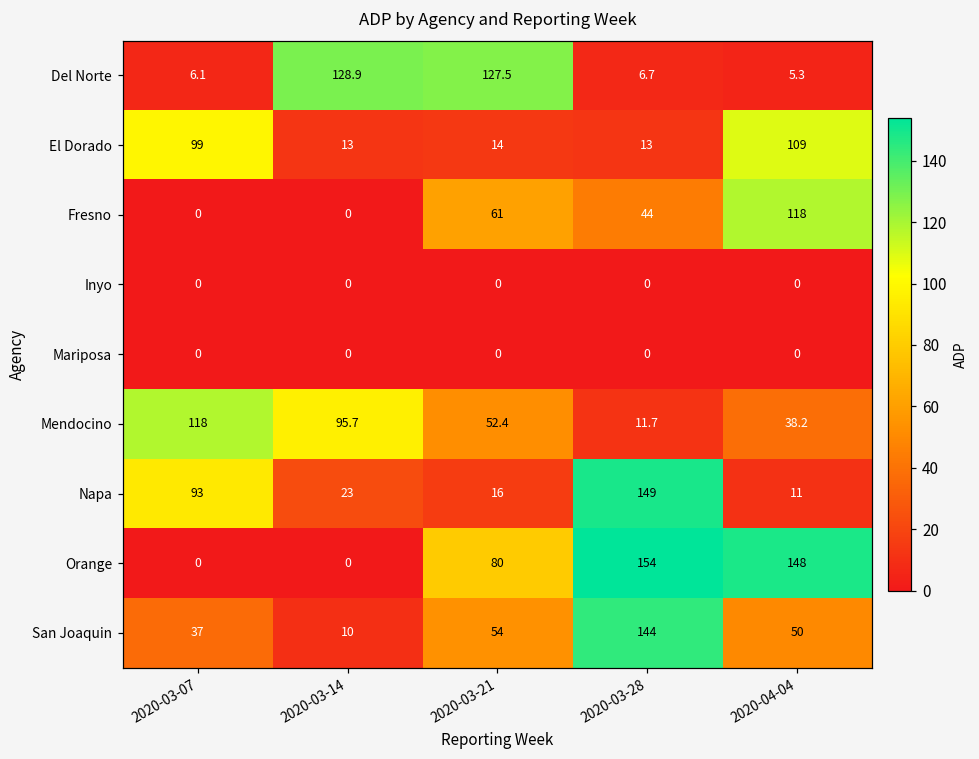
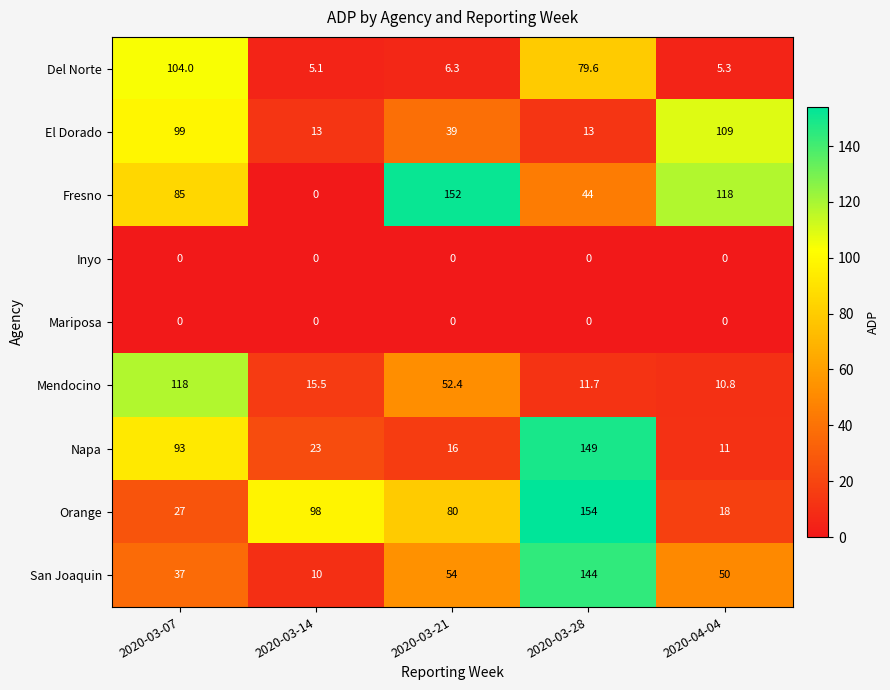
  {
    "Del Norte": {
-     "2020-03-07": 6.1,
-     "2020-03-14": 128.9,
-     "2020-03-21": 127.5,
-     "2020-03-28": 6.7,
+     "2020-03-07": 104.0,
+     "2020-03-14": 5.1,
+     "2020-03-21": 6.3,
+     "2020-03-28": 79.6,
      "2020-04-04": 5.3
    },
    "El Dorado": {
      "2020-03-07": 99,
      "2020-03-14": 13,
-     "2020-03-21": 14,
+     "2020-03-21": 39,
      "2020-03-28": 13,
      "2020-04-04": 109
    },
    "Fresno": {
-     "2020-03-07": 0,
+     "2020-03-07": 85,
      "2020-03-14": 0,
-     "2020-03-21": 61,
+     "2020-03-21": 152,
      "2020-03-28": 44,
      "2020-04-04": 118
    },
    "Inyo": {
      "2020-03-07": 0,
      "2020-03-14": 0,
      "2020-03-21": 0,
      "2020-03-28": 0,
      "2020-04-04": 0
    },
    "Mariposa": {
      "2020-03-07": 0,
      "2020-03-14": 0,
      "2020-03-21": 0,
      "2020-03-28": 0,
      "2020-04-04": 0
    },
    "Mendocino": {
      "2020-03-07": 118,
-     "2020-03-14": 95.7,
+     "2020-03-14": 15.5,
      "2020-03-21": 52.4,
      "2020-03-28": 11.7,
-     "2020-04-04": 38.2
+     "2020-04-04": 10.8
    },
    "Napa": {
      "2020-03-07": 93,
      "2020-03-14": 23,
      "2020-03-21": 16,
      "2020-03-28": 149,
      "2020-04-04": 11
    },
    "Orange": {
-     "2020-03-07": 0,
-     "2020-03-14": 0,
+     "2020-03-07": 27,
+     "2020-03-14": 98,
      "2020-03-21": 80,
      "2020-03-28": 154,
-     "2020-04-04": 148
+     "2020-04-04": 18
    },
    "San Joaquin": {
      "2020-03-07": 37,
      "2020-03-14": 10,
      "2020-03-21": 54,
      "2020-03-28": 144,
      "2020-04-04": 50
    }
  }
